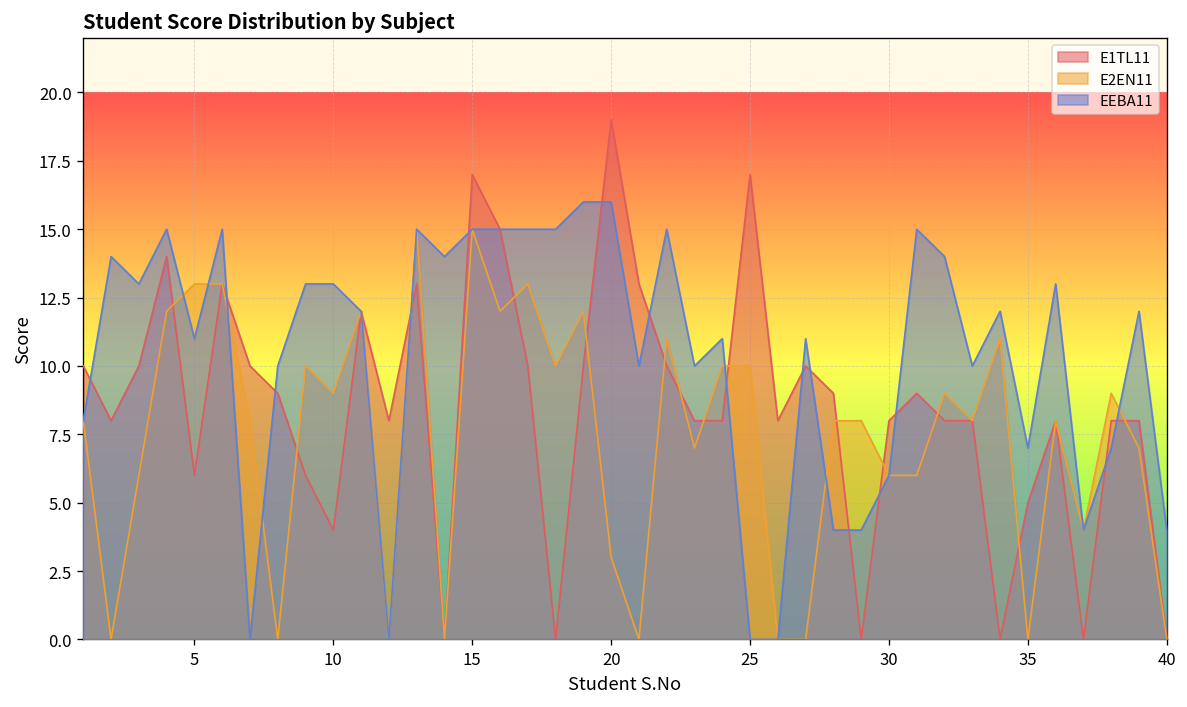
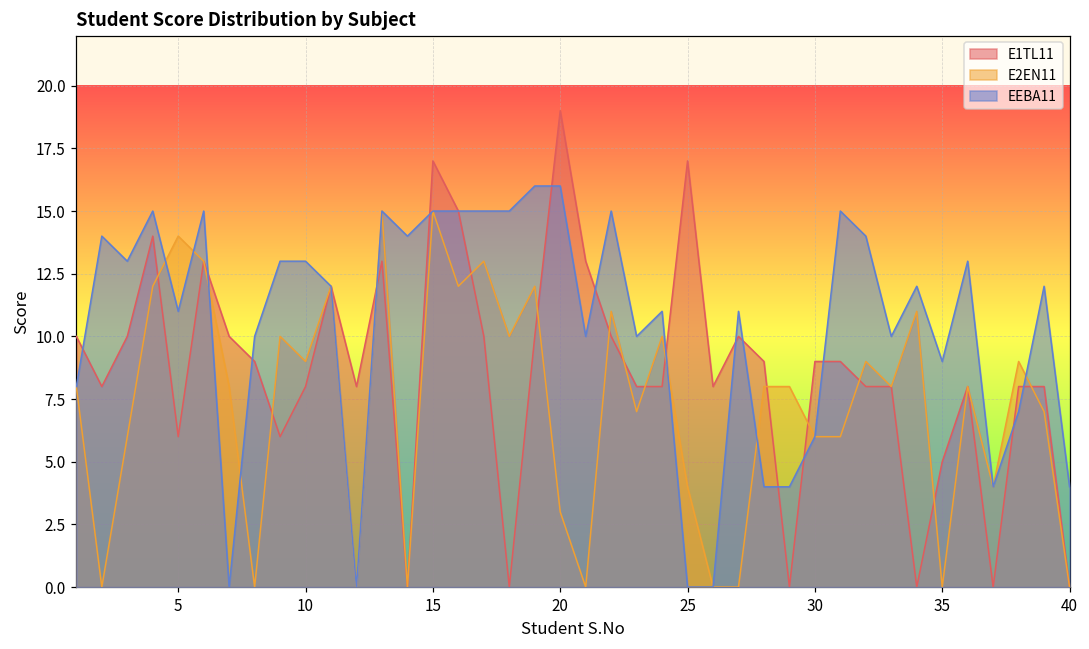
  {
    "E1TL11": {
      "5": 6,
-     "10": 4,
+     "10": 8,
      "15": 17,
      "20": 19,
      "25": 17,
-     "30": 8,
+     "30": 9,
      "35": 5
    },
    "E2EN11": {
-     "5": 13,
+     "5": 14,
      "10": 9,
      "20": 3,
-     "25": 10,
+     "25": 4,
      "35": 0
    },
    "EEBA11": {
      "5": 11,
      "10": 13,
      "20": 16,
      "25": 0,
-     "35": 7,
+     "35": 9,
      "40": 4
    }
  }
